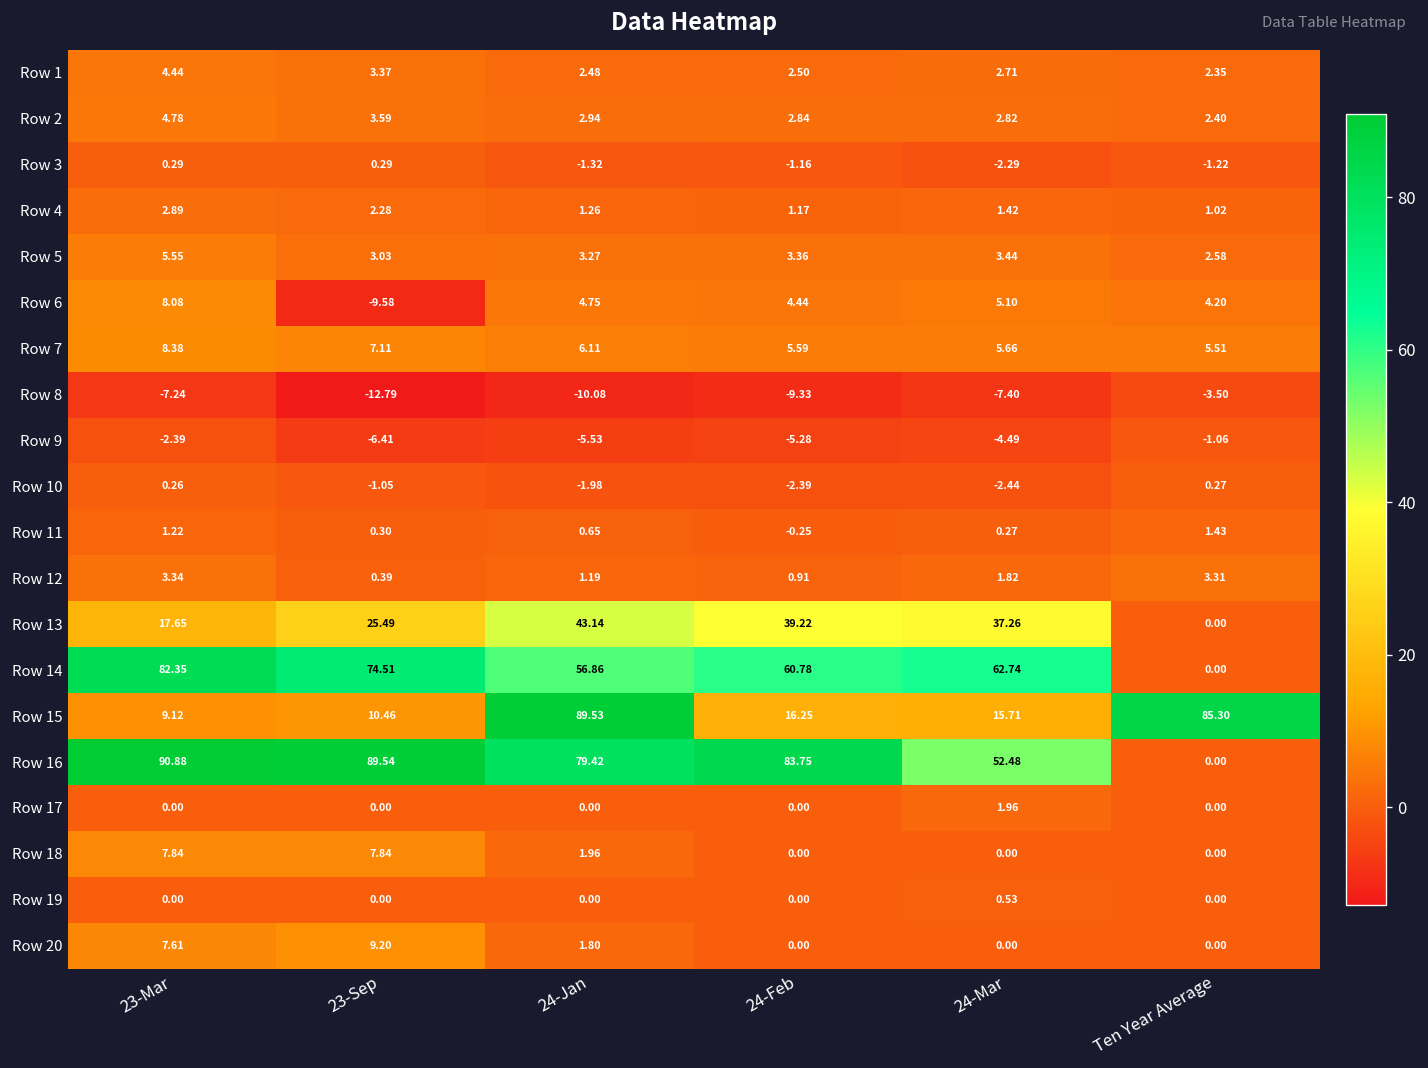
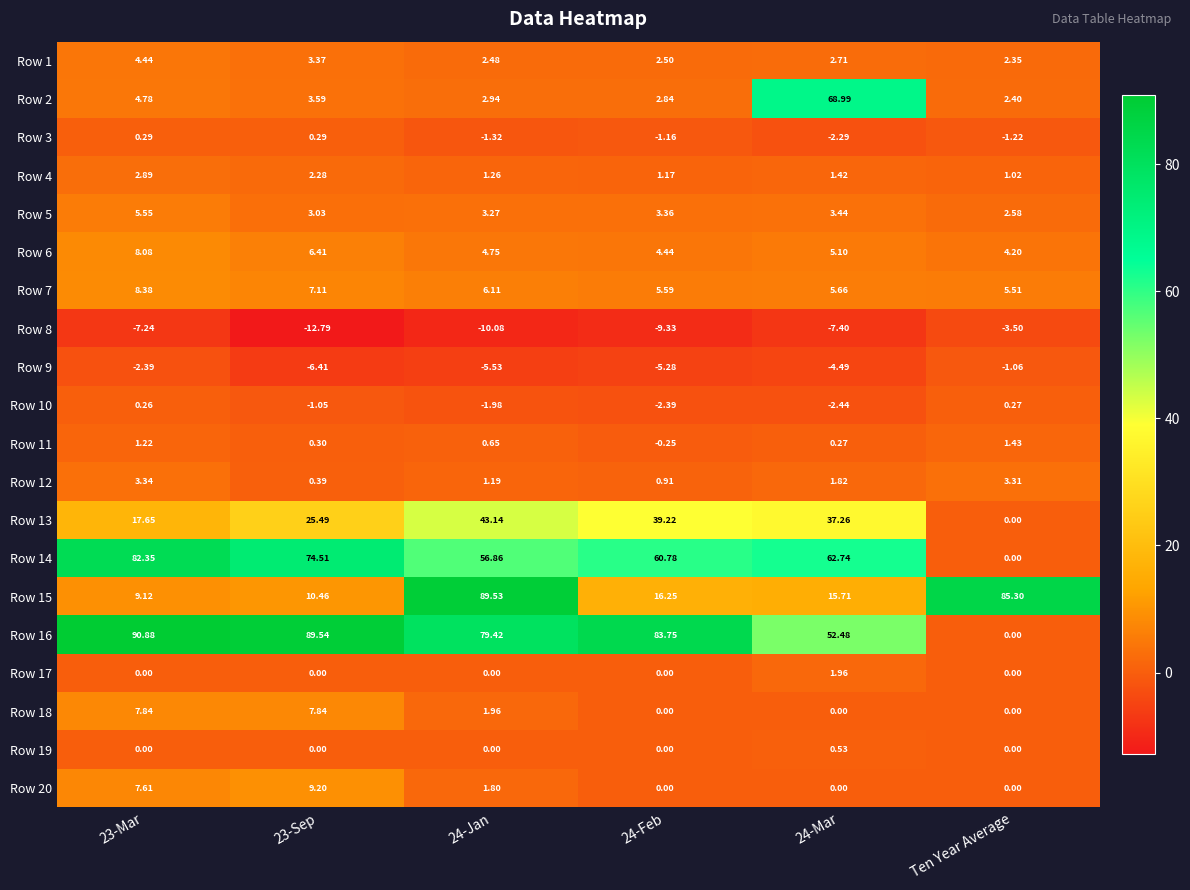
  {
    "Row 1": {
      "23-Mar": 4.44,
      "23-Sep": 3.37,
      "24-Jan": 2.48,
      "24-Feb": 2.50,
      "24-Mar": 2.71,
      "Ten Year Average": 2.35
    },
    "Row 2": {
      "23-Mar": 4.78,
      "23-Sep": 3.59,
      "24-Jan": 2.94,
      "24-Feb": 2.84,
-     "24-Mar": 2.82,
+     "24-Mar": 68.99,
      "Ten Year Average": 2.40
    },
    "Row 3": {
      "23-Mar": 0.29,
      "23-Sep": 0.29,
      "24-Jan": -1.32,
      "24-Feb": -1.16,
      "24-Mar": -2.29,
      "Ten Year Average": -1.22
    },
    "Row 4": {
      "23-Mar": 2.89,
      "23-Sep": 2.28,
      "24-Jan": 1.26,
      "24-Feb": 1.17,
      "24-Mar": 1.42,
      "Ten Year Average": 1.02
    },
    "Row 5": {
      "23-Mar": 5.55,
      "23-Sep": 3.03,
      "24-Jan": 3.27,
      "24-Feb": 3.36,
      "24-Mar": 3.44,
      "Ten Year Average": 2.58
    },
    "Row 6": {
      "23-Mar": 8.08,
-     "23-Sep": -9.58,
+     "23-Sep": 6.41,
      "24-Jan": 4.75,
      "24-Feb": 4.44,
      "24-Mar": 5.10,
      "Ten Year Average": 4.20
    },
    "Row 7": {
      "23-Mar": 8.38,
      "23-Sep": 7.11,
      "24-Jan": 6.11,
      "24-Feb": 5.59,
      "24-Mar": 5.66,
      "Ten Year Average": 5.51
    },
    "Row 8": {
      "23-Mar": -7.24,
      "23-Sep": -12.79,
      "24-Jan": -10.08,
      "24-Feb": -9.33,
      "24-Mar": -7.40,
      "Ten Year Average": -3.50
    },
    "Row 9": {
      "23-Mar": -2.39,
      "23-Sep": -6.41,
      "24-Jan": -5.53,
      "24-Feb": -5.28,
      "24-Mar": -4.49,
      "Ten Year Average": -1.06
    },
    "Row 10": {
      "23-Mar": 0.26,
      "23-Sep": -1.05,
      "24-Jan": -1.98,
      "24-Feb": -2.39,
      "24-Mar": -2.44,
      "Ten Year Average": 0.27
    },
    "Row 11": {
      "23-Mar": 1.22,
      "23-Sep": 0.30,
      "24-Jan": 0.65,
      "24-Feb": -0.25,
      "24-Mar": 0.27,
      "Ten Year Average": 1.43
    },
    "Row 12": {
      "23-Mar": 3.34,
      "23-Sep": 0.39,
      "24-Jan": 1.19,
      "24-Feb": 0.91,
      "24-Mar": 1.82,
      "Ten Year Average": 3.31
    },
    "Row 13": {
      "23-Mar": 17.65,
      "23-Sep": 25.49,
      "24-Jan": 43.14,
      "24-Feb": 39.22,
      "24-Mar": 37.26,
      "Ten Year Average": 0.00
    },
    "Row 14": {
      "23-Mar": 82.35,
      "23-Sep": 74.51,
      "24-Jan": 56.86,
      "24-Feb": 60.78,
      "24-Mar": 62.74,
      "Ten Year Average": 0.00
    },
    "Row 15": {
      "23-Mar": 9.12,
      "23-Sep": 10.46,
      "24-Jan": 89.53,
      "24-Feb": 16.25,
      "24-Mar": 15.71,
      "Ten Year Average": 85.30
    },
    "Row 16": {
      "23-Mar": 90.88,
      "23-Sep": 89.54,
      "24-Jan": 79.42,
      "24-Feb": 83.75,
      "24-Mar": 52.48,
      "Ten Year Average": 0.00
    },
    "Row 17": {
      "23-Mar": 0.00,
      "23-Sep": 0.00,
      "24-Jan": 0.00,
      "24-Feb": 0.00,
      "24-Mar": 1.96,
      "Ten Year Average": 0.00
    },
    "Row 18": {
      "23-Mar": 7.84,
      "23-Sep": 7.84,
      "24-Jan": 1.96,
      "24-Feb": 0.00,
      "24-Mar": 0.00,
      "Ten Year Average": 0.00
    },
    "Row 19": {
      "23-Mar": 0.00,
      "23-Sep": 0.00,
      "24-Jan": 0.00,
      "24-Feb": 0.00,
      "24-Mar": 0.53,
      "Ten Year Average": 0.00
    },
    "Row 20": {
      "23-Mar": 7.61,
      "23-Sep": 9.20,
      "24-Jan": 1.80,
      "24-Feb": 0.00,
      "24-Mar": 0.00,
      "Ten Year Average": 0.00
    }
  }
